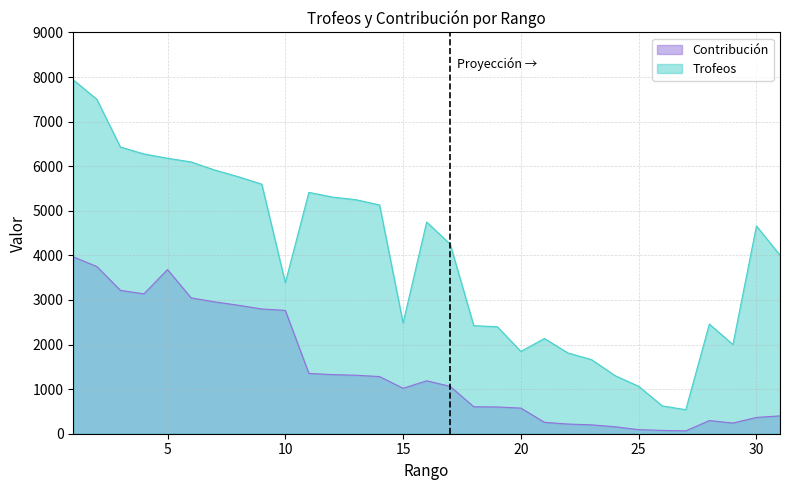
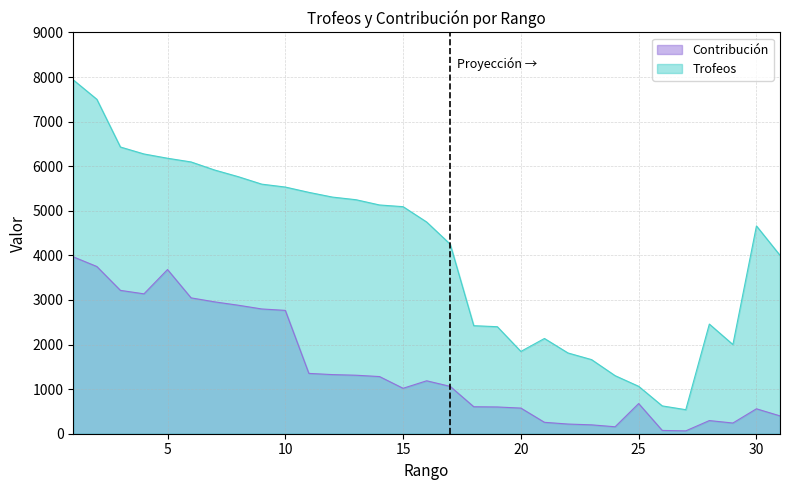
  {
    "Contribución": {
      "5": 3700,
      "10": 2800,
      "15": 1000,
      "20": 600,
-     "25": 100,
-     "30": 400
+     "25": 700,
+     "30": 600
    },
    "Trofeos": {
      "5": 6200,
-     "10": 3400,
-     "15": 2500,
+     "10": 5500,
+     "15": 5100,
      "20": 1800,
      "25": 1100,
      "30": 4700
    }
  }
